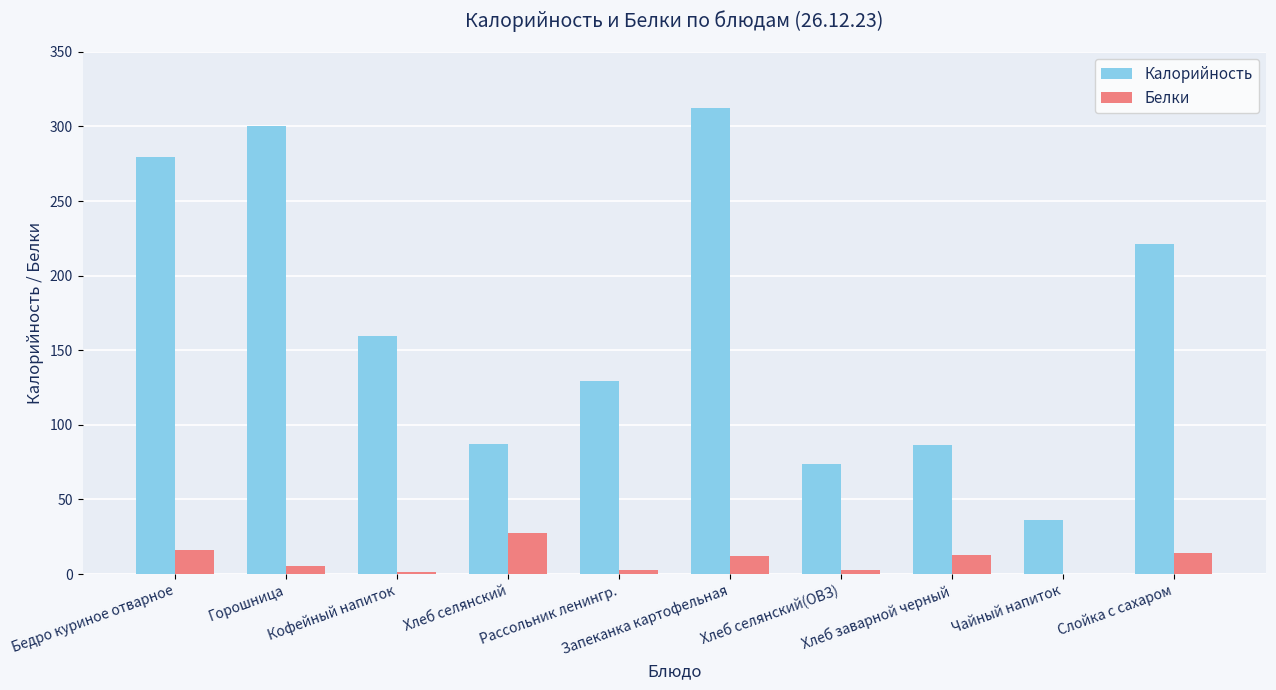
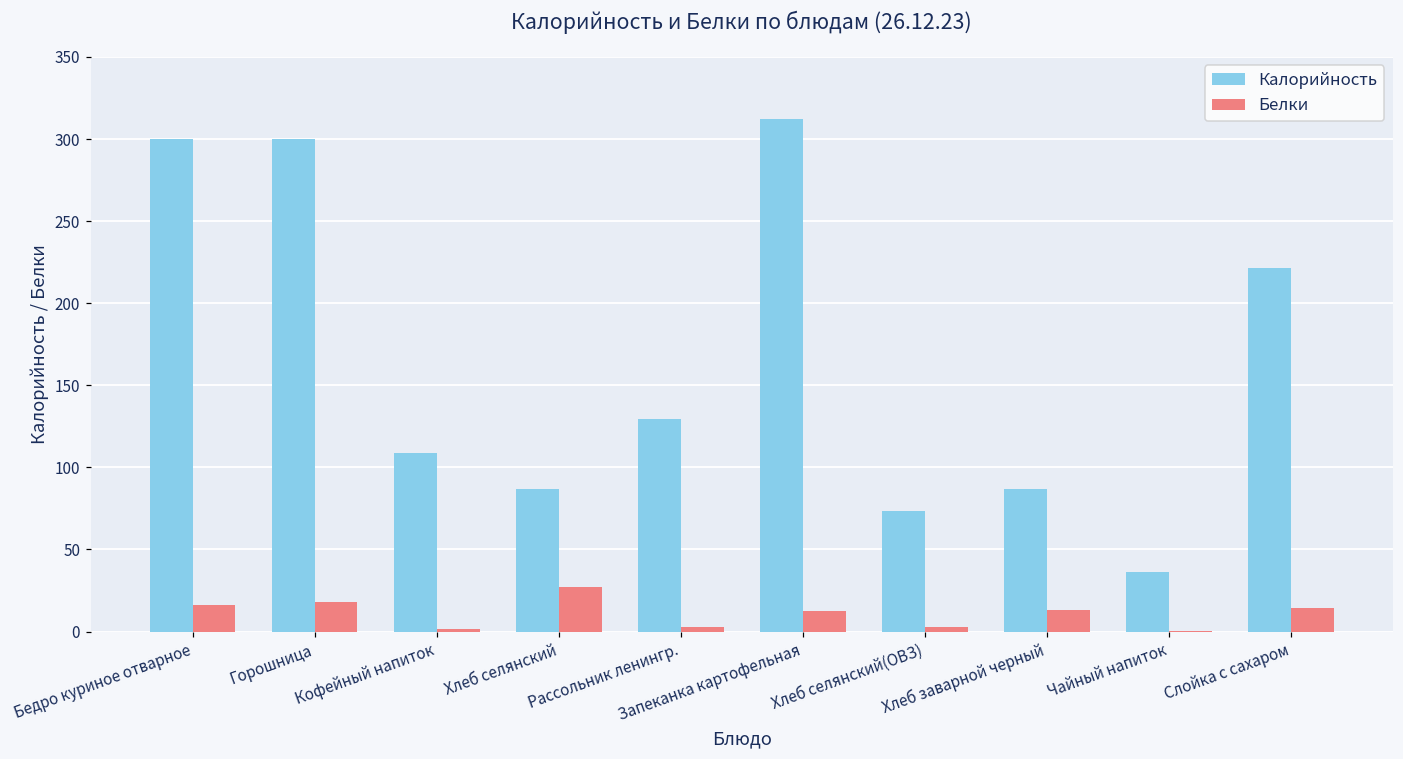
  {
    "Калорийность": {
-     "Бедро куриное отварное": 279,
+     "Бедро куриное отварное": 300,
      "Горошница": 300,
-     "Кофейный напиток": 160,
+     "Кофейный напиток": 109,
      "Хлеб селянский": 87,
      "Рассольник ленингр.": 130,
      "Запеканка картофельная": 312,
      "Хлеб селянский(ОВЗ)": 74,
      "Хлеб заварной черный": 87,
      "Чайный напиток": 36,
      "Слойка с сахаром": 221
    },
    "Белки": {
      "Бедро куриное отварное": 16,
-     "Горошница": 6,
+     "Горошница": 18,
      "Кофейный напиток": 2,
      "Хлеб селянский": 27,
      "Рассольник ленингр.": 3,
      "Запеканка картофельная": 12,
      "Хлеб селянский(ОВЗ)": 3,
      "Хлеб заварной черный": 13,
      "Слойка с сахаром": 14
    }
  }
